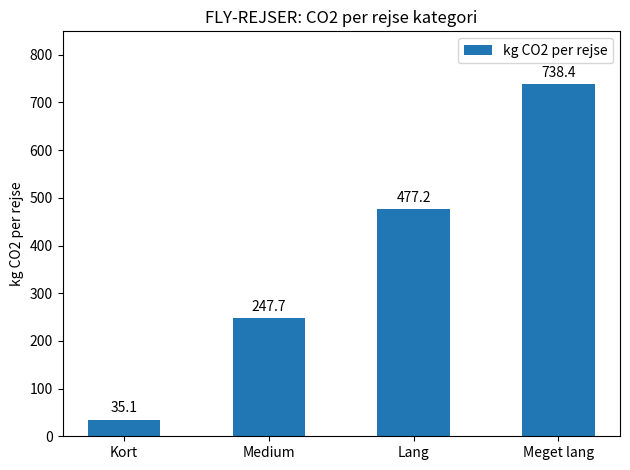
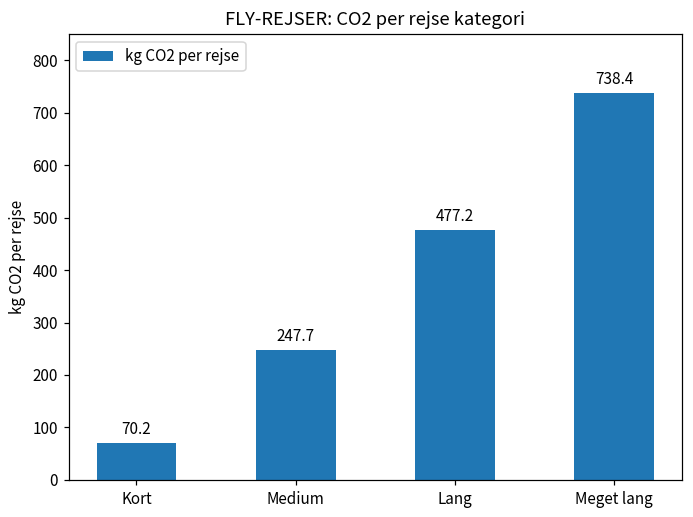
  {
-   "Kort": 35.1,
+   "Kort": 70.2,
    "Medium": 247.7,
    "Lang": 477.2,
    "Meget lang": 738.4
  }
